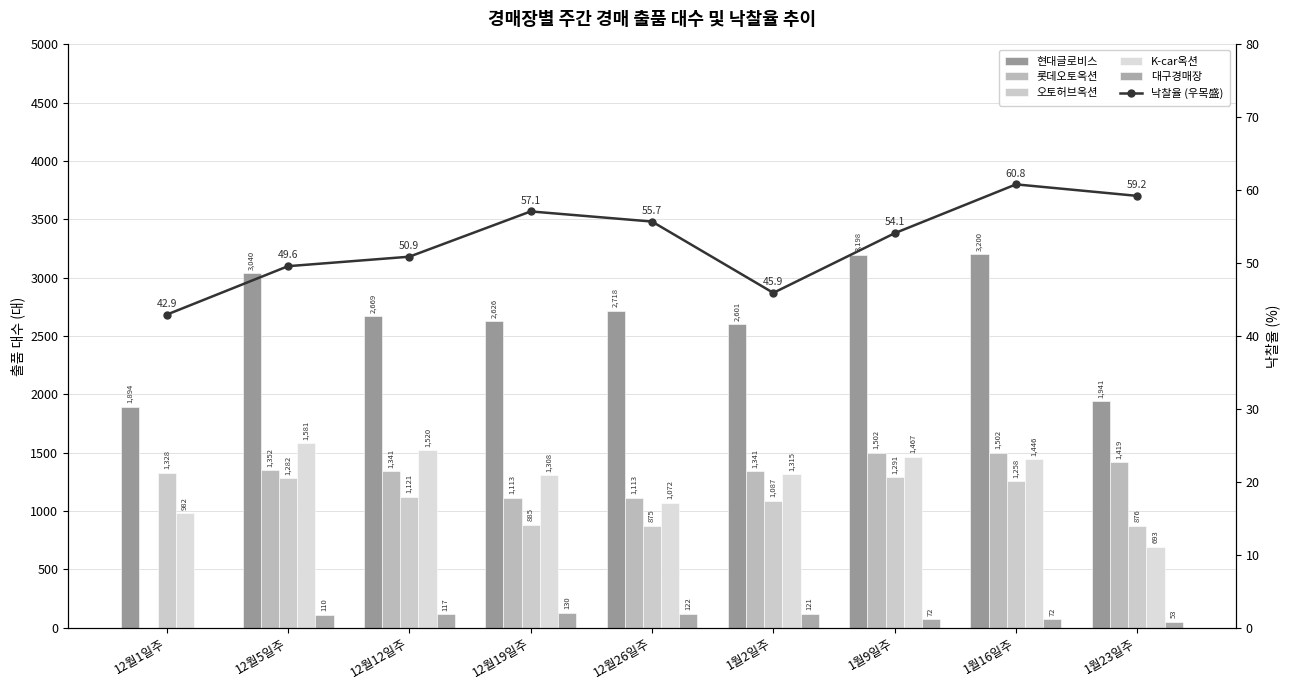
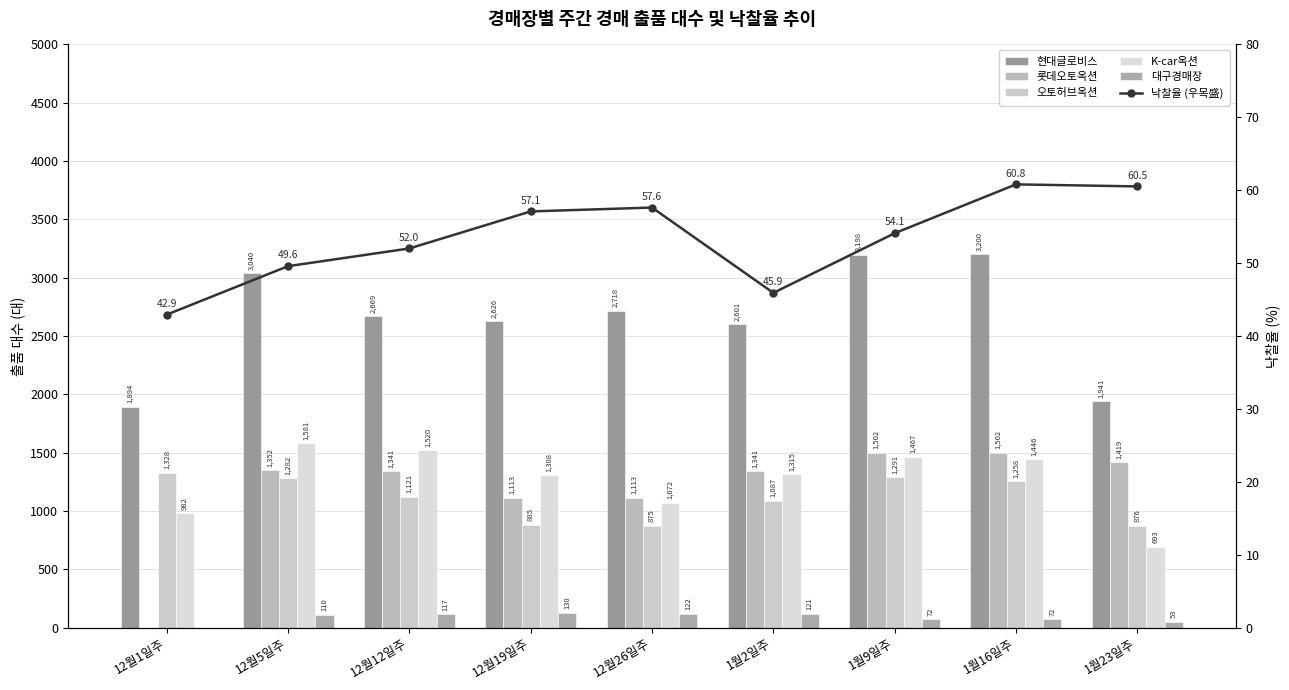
  {
    "낙찰율 (우목盛)": {
      "12월1일주": 42.9,
      "12월5일주": 49.6,
-     "12월12일주": 50.9,
+     "12월12일주": 52.0,
      "12월19일주": 57.1,
-     "12월26일주": 55.7,
+     "12월26일주": 57.6,
      "1월2일주": 45.9,
      "1월9일주": 54.1,
      "1월16일주": 60.8,
-     "1월23일주": 59.2
+     "1월23일주": 60.5
    }
  }
